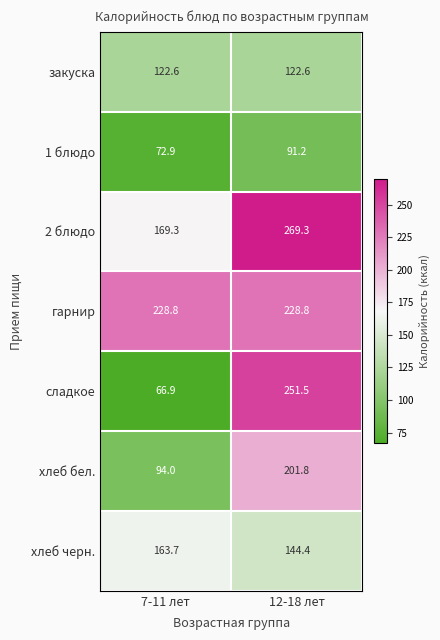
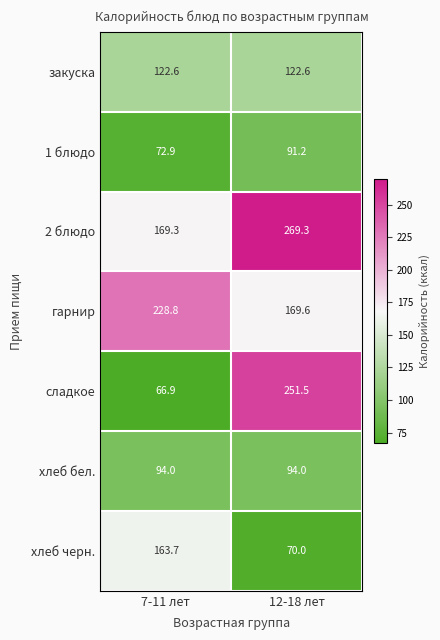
  {
    "закуска": {
      "7-11 лет": 122.6,
      "12-18 лет": 122.6
    },
    "1 блюдо": {
      "7-11 лет": 72.9,
      "12-18 лет": 91.2
    },
    "2 блюдо": {
      "7-11 лет": 169.3,
      "12-18 лет": 269.3
    },
    "гарнир": {
      "7-11 лет": 228.8,
-     "12-18 лет": 228.8
+     "12-18 лет": 169.6
    },
    "сладкое": {
      "7-11 лет": 66.9,
      "12-18 лет": 251.5
    },
    "хлеб бел.": {
      "7-11 лет": 94.0,
-     "12-18 лет": 201.8
+     "12-18 лет": 94.0
    },
    "хлеб черн.": {
      "7-11 лет": 163.7,
-     "12-18 лет": 144.4
+     "12-18 лет": 70.0
    }
  }
